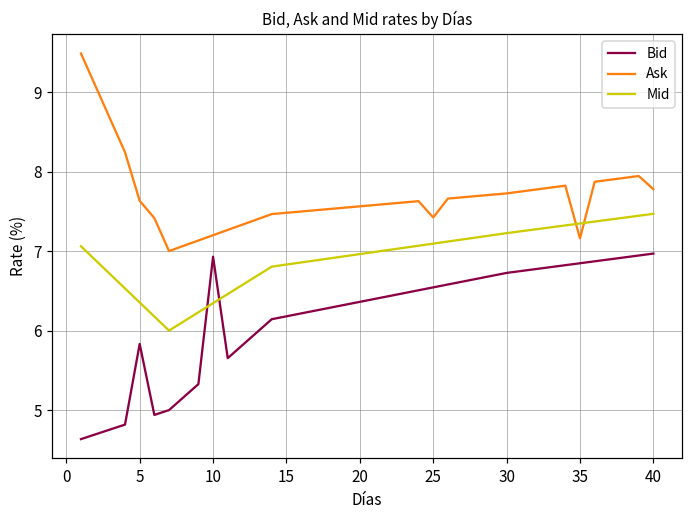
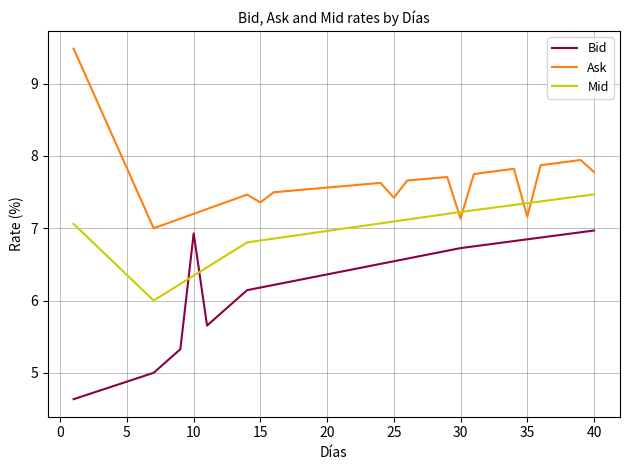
  {
    "Bid": {
-     "5": 5.8,
+     "5": 4.9,
      "10": 6.9,
      "15": 6.2,
      "20": 6.4,
      "25": 6.5,
      "30": 6.7,
      "35": 6.8,
      "40": 7.0
    },
    "Ask": {
-     "5": 7.6,
+     "5": 7.8,
      "10": 7.2,
-     "15": 7.5,
+     "15": 7.4,
      "20": 7.6,
      "25": 7.4,
-     "30": 7.7,
+     "30": 7.1,
      "35": 7.2,
      "40": 7.8
    },
    "Mid": {
      "5": 6.4,
      "10": 6.3,
      "15": 6.8,
      "20": 7.0,
      "25": 7.1,
      "30": 7.2,
      "35": 7.3,
      "40": 7.5
    }
  }
